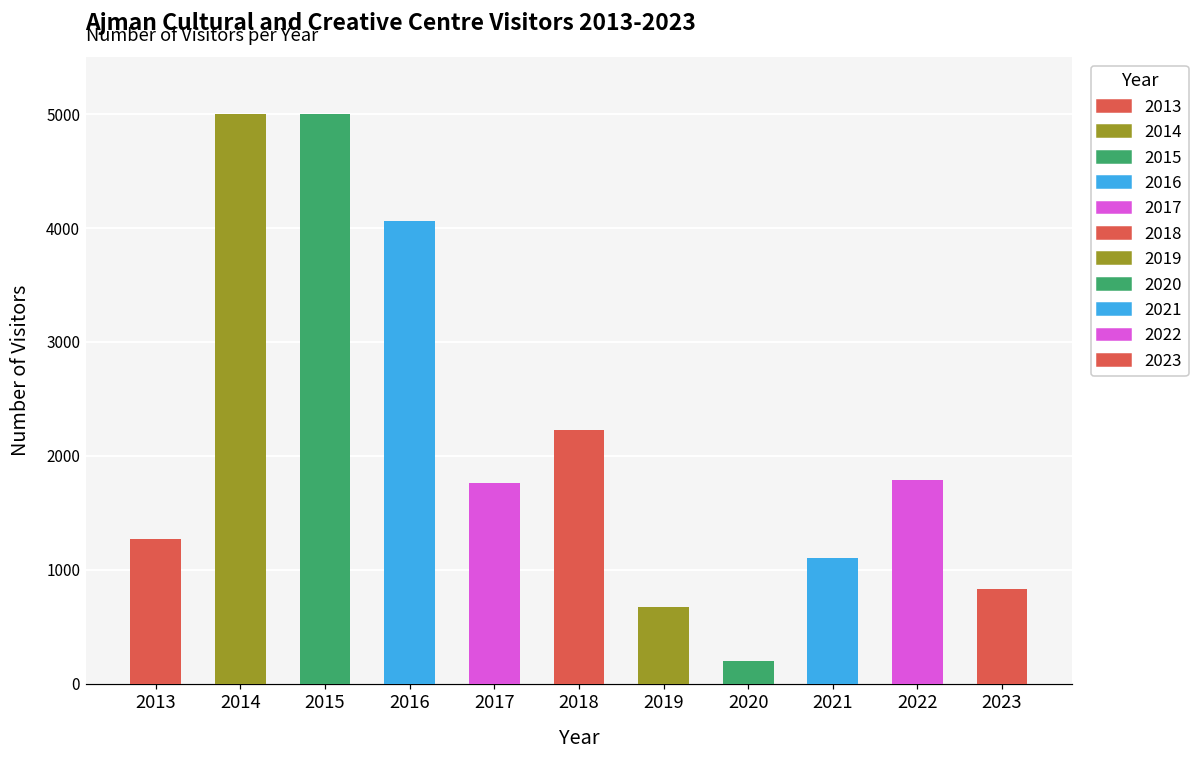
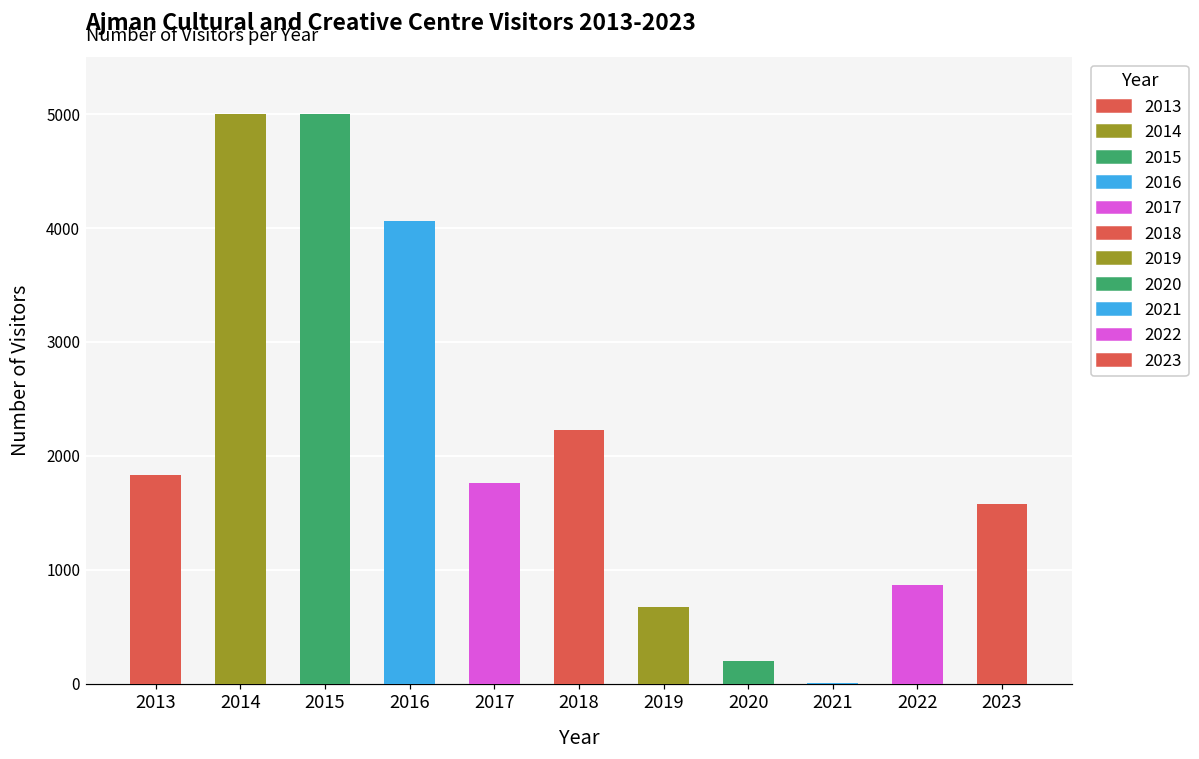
  {
-   "2013": 1270,
+   "2013": 1830,
    "2014": 5000,
    "2015": 5000,
    "2016": 4060,
    "2017": 1760,
    "2018": 2230,
    "2019": 670,
    "2020": 200,
-   "2021": 1110,
-   "2022": 1790,
-   "2023": 830
+   "2021": 0,
+   "2022": 870,
+   "2023": 1580
  }
